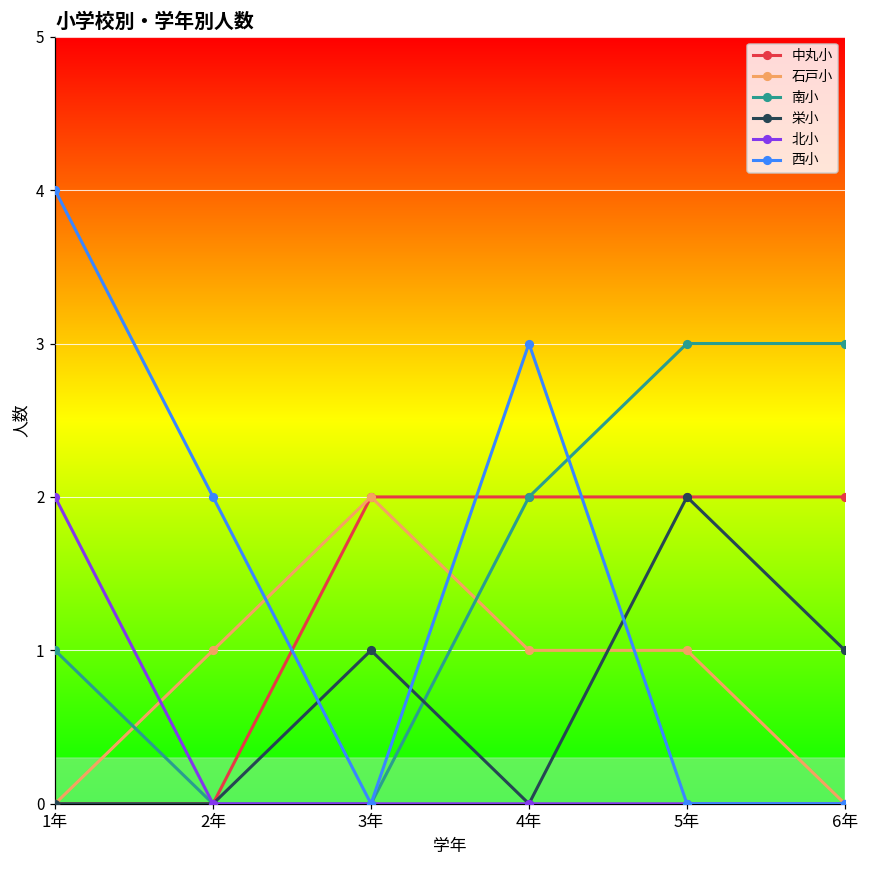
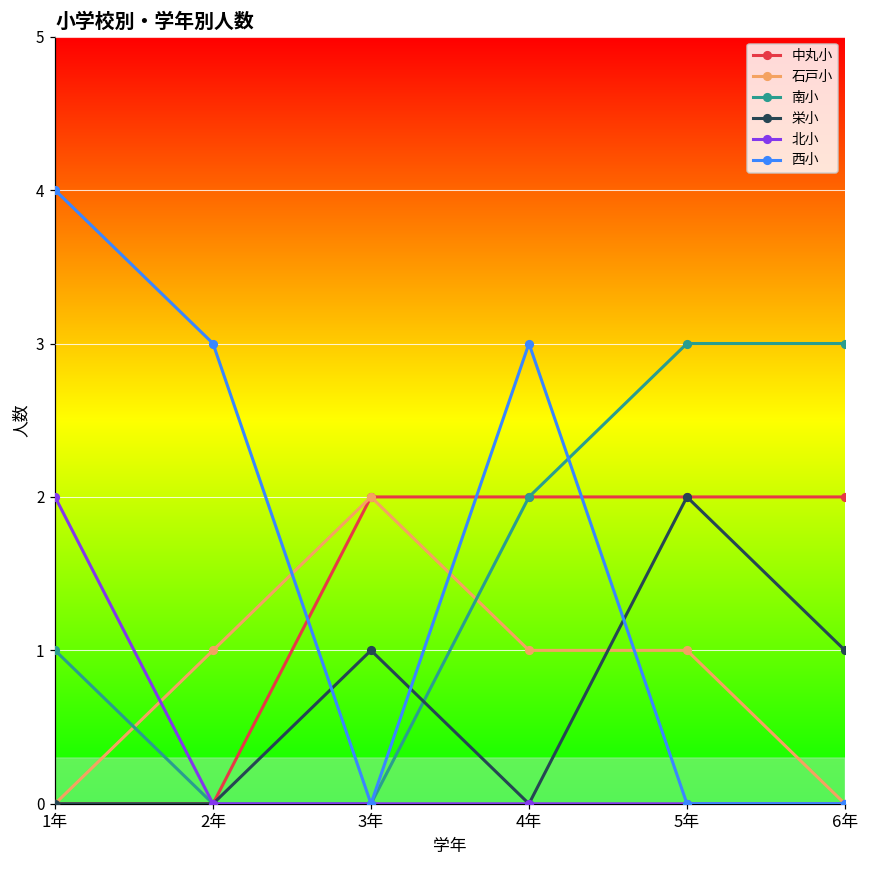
  {
    "中丸小": {
      "6年": 2
    },
    "石戸小": {
      "2年": 1,
      "4年": 1,
      "5年": 1
    },
    "南小": {
      "1年": 1,
      "5年": 3,
      "6年": 3
    },
    "栄小": {
      "3年": 1,
      "6年": 1
    },
    "北小": {
      "1年": 2
    },
    "西小": {
      "1年": 4,
-     "2年": 2,
+     "2年": 3,
      "4年": 3
    }
  }
